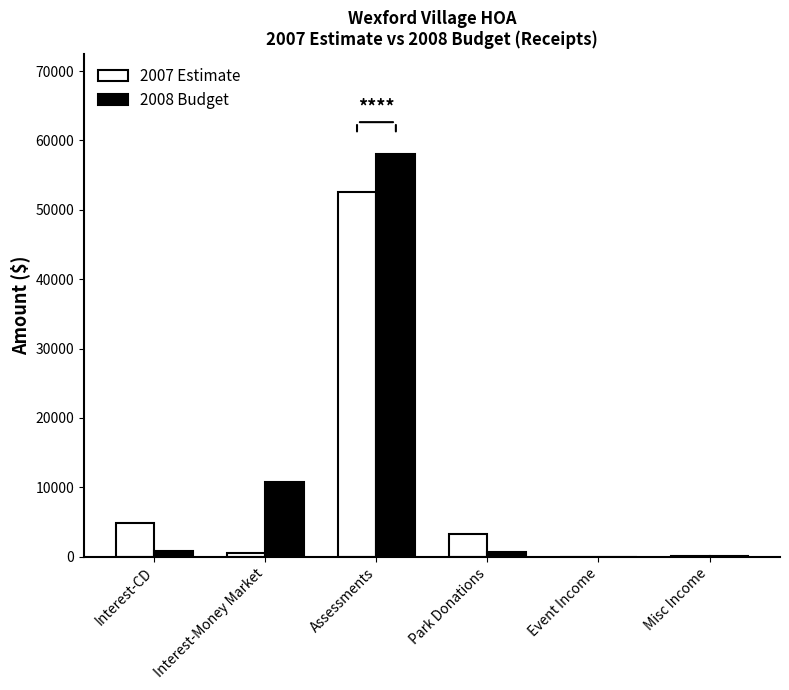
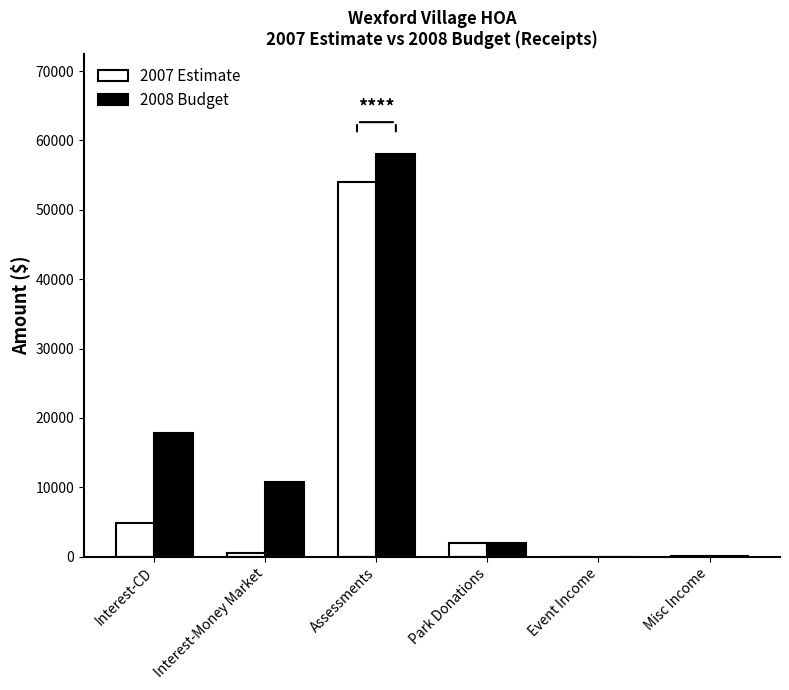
  {
    "2007 Estimate": {
      "Interest-CD": 5000,
      "Interest-Money Market": 1000,
-     "Assessments": 53000,
-     "Park Donations": 3000,
+     "Assessments": 54000,
+     "Park Donations": 2000,
      "Event Income": 0
    },
    "2008 Budget": {
-     "Interest-CD": 1000,
+     "Interest-CD": 18000,
      "Interest-Money Market": 11000,
      "Assessments": 58000,
-     "Park Donations": 1000,
+     "Park Donations": 2000,
      "Event Income": 0
    }
  }
